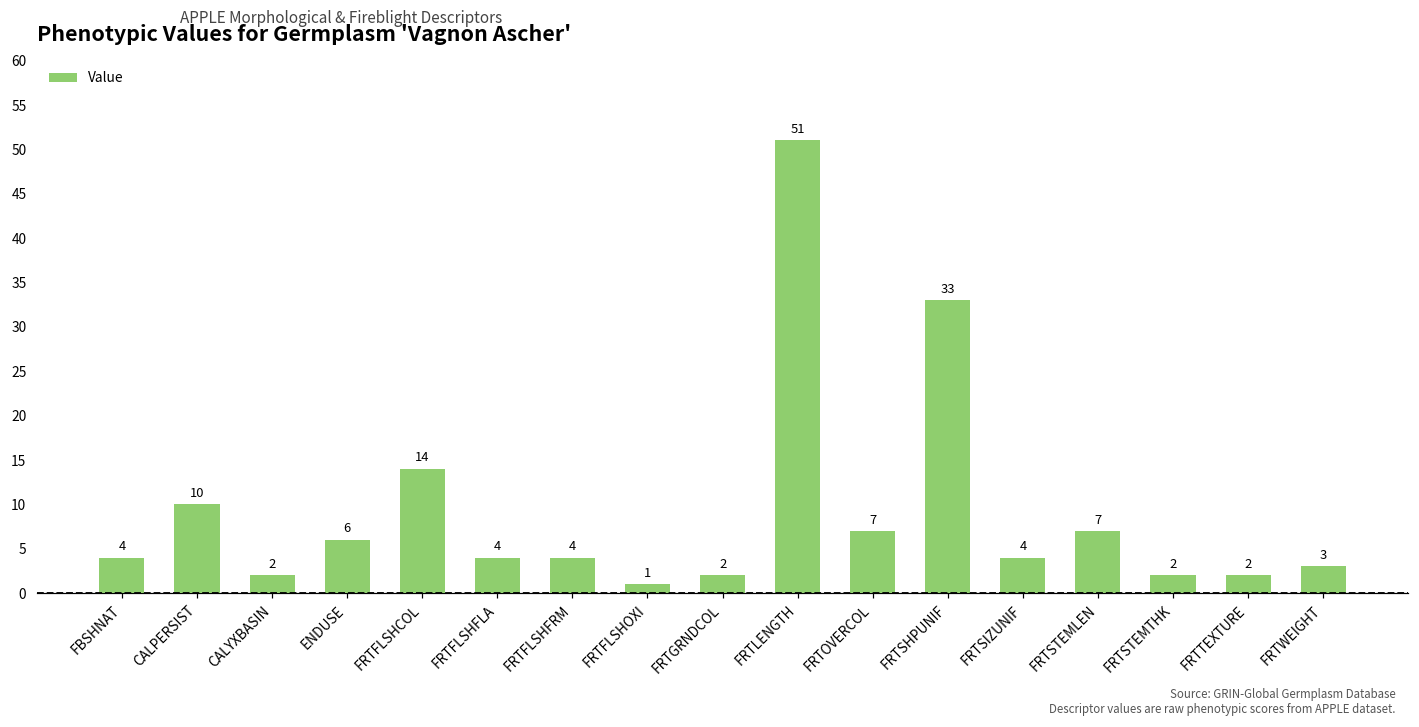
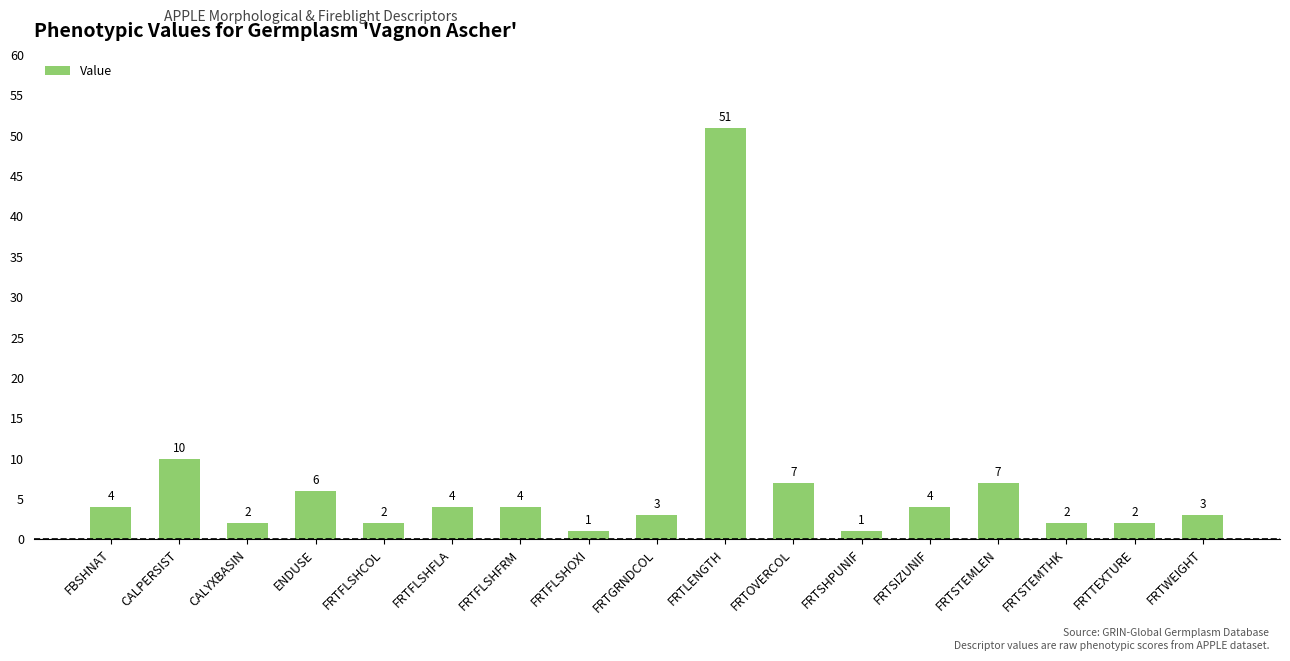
  {
    "FBSHNAT": 4,
    "CALPERSIST": 10,
    "CALYXBASIN": 2,
    "ENDUSE": 6,
-   "FRTFLSHCOL": 14,
+   "FRTFLSHCOL": 2,
    "FRTFLSHFLA": 4,
    "FRTFLSHFRM": 4,
    "FRTFLSHOXI": 1,
-   "FRTGRNDCOL": 2,
+   "FRTGRNDCOL": 3,
    "FRTLENGTH": 51,
    "FRTOVERCOL": 7,
-   "FRTSHPUNIF": 33,
+   "FRTSHPUNIF": 1,
    "FRTSIZUNIF": 4,
    "FRTSTEMLEN": 7,
    "FRTSTEMTHK": 2,
    "FRTTEXTURE": 2,
    "FRTWEIGHT": 3
  }
